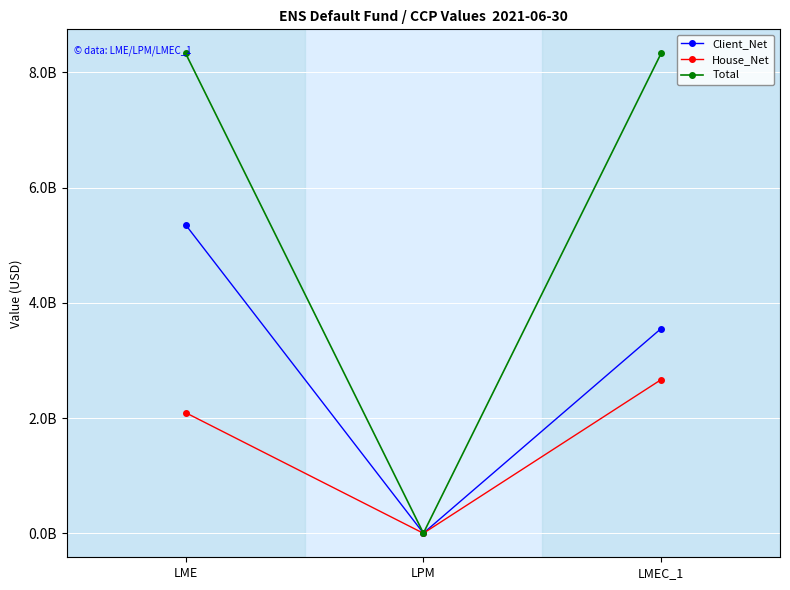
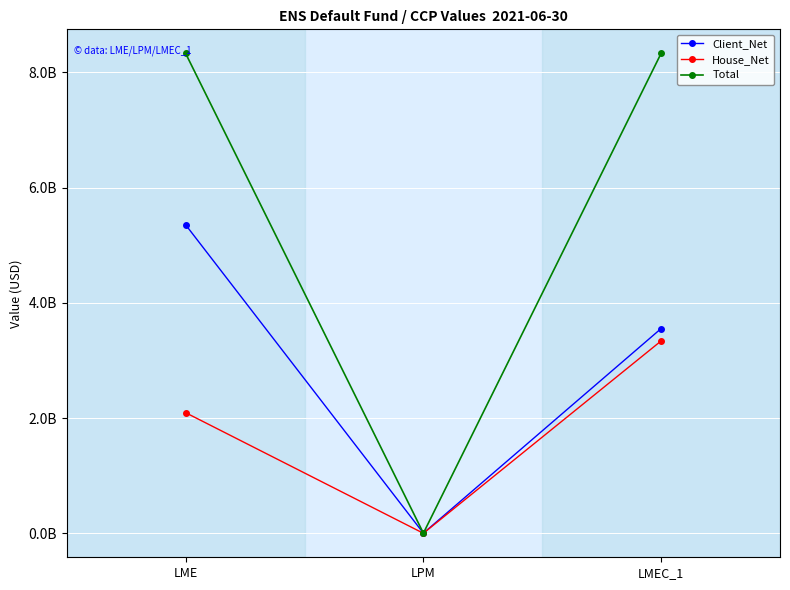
  {
    "Client_Net": {
      "LME": 5400000000,
      "LMEC_1": 3600000000
    },
    "House_Net": {
      "LME": 2100000000,
-     "LMEC_1": 2700000000
+     "LMEC_1": 3300000000
    },
    "Total": {
      "LMEC_1": 8300000000
    }
  }
